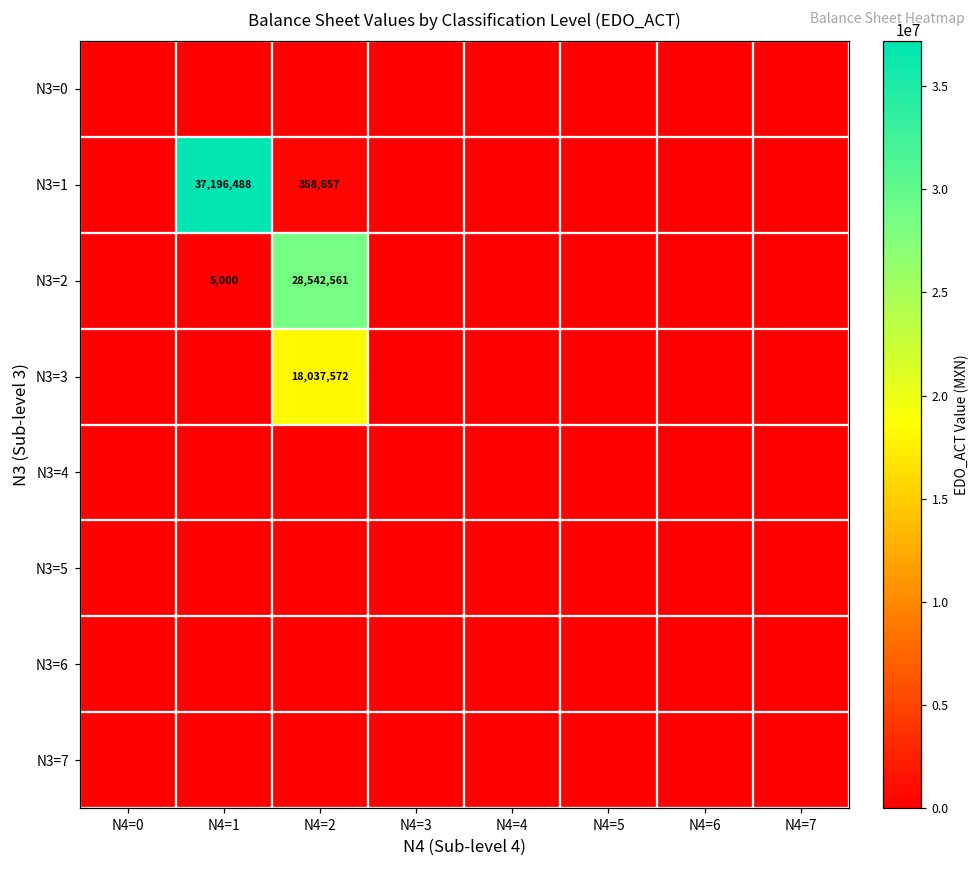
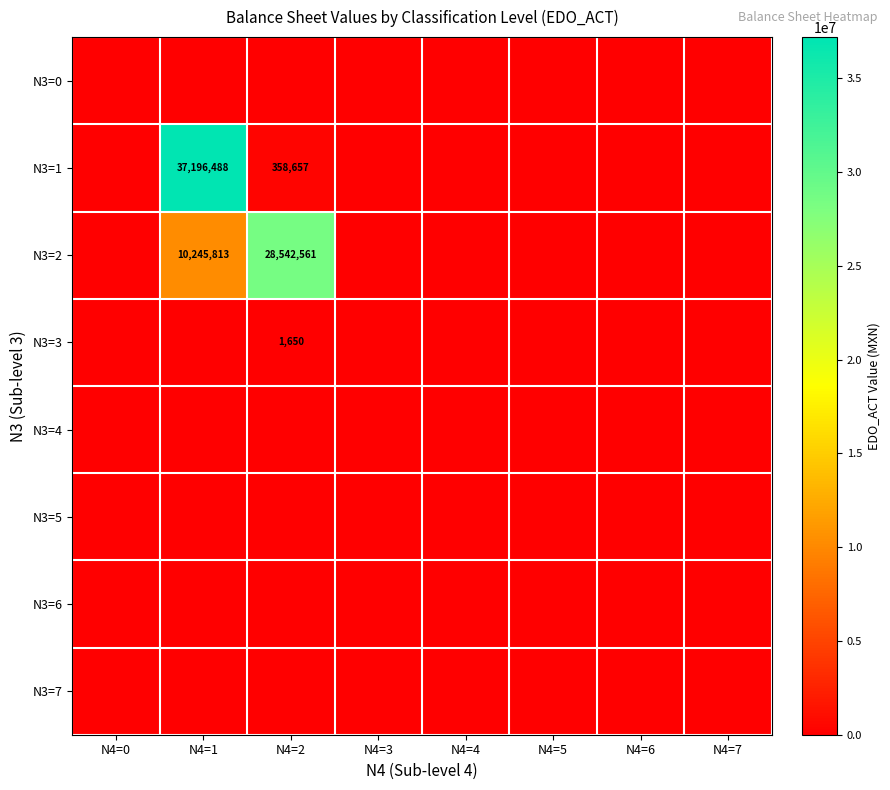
  {
    "N3=1": {
      "N4=1": "37,196,488",
      "N4=2": "358,657"
    },
    "N3=2": {
-     "N4=1": "5,000",
+     "N4=1": "10,245,813",
      "N4=2": "28,542,561"
    },
    "N3=3": {
-     "N4=2": "18,037,572"
+     "N4=2": "1,650"
    }
  }
